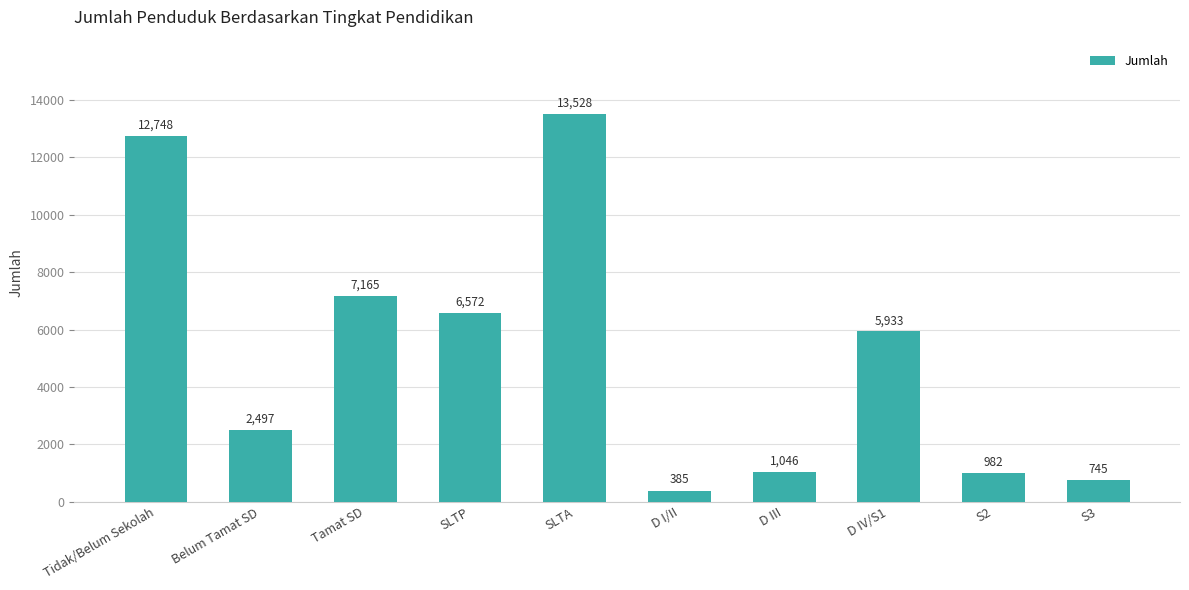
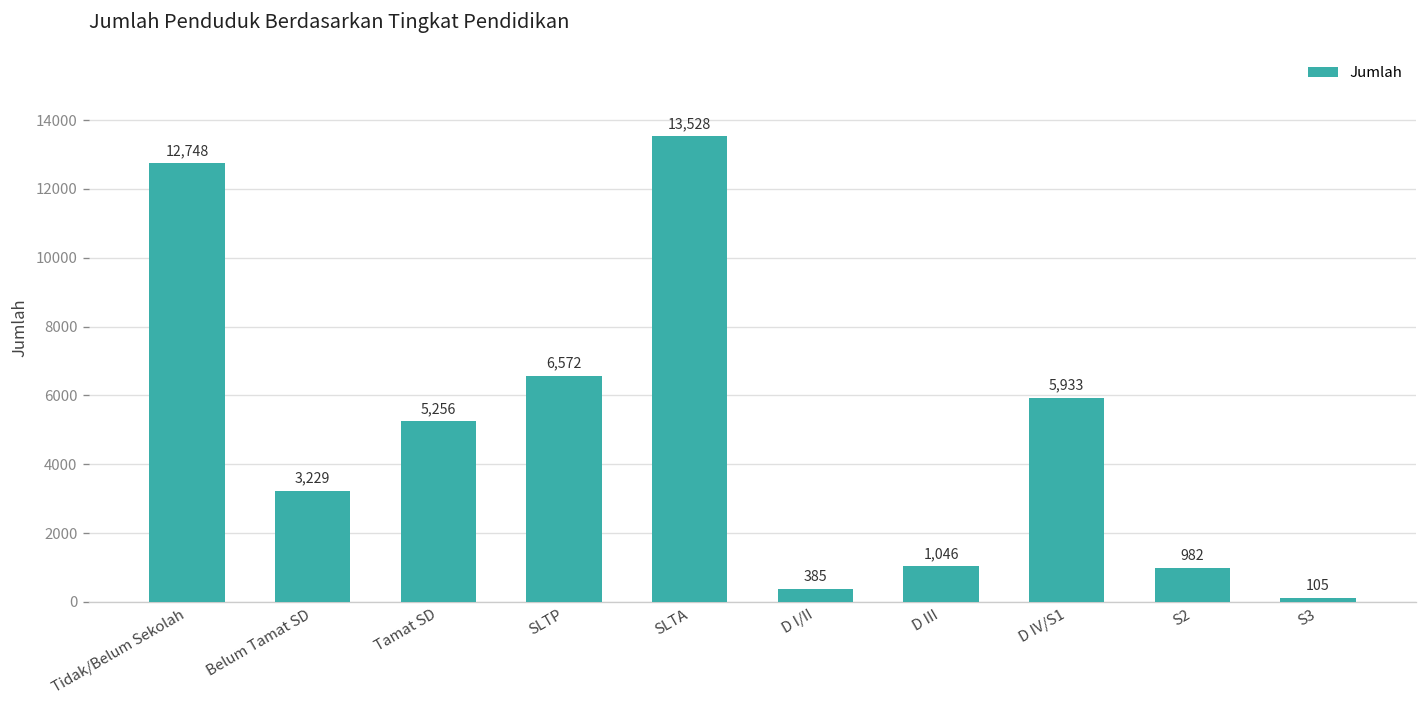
  {
    "Tidak/Belum Sekolah": "12,748",
-   "Belum Tamat SD": "2,497",
-   "Tamat SD": "7,165",
+   "Belum Tamat SD": "3,229",
+   "Tamat SD": "5,256",
    "SLTP": "6,572",
    "SLTA": "13,528",
    "D I/II": "385",
    "D III": "1,046",
    "D IV/S1": "5,933",
    "S2": "982",
-   "S3": "745"
+   "S3": "105"
  }
